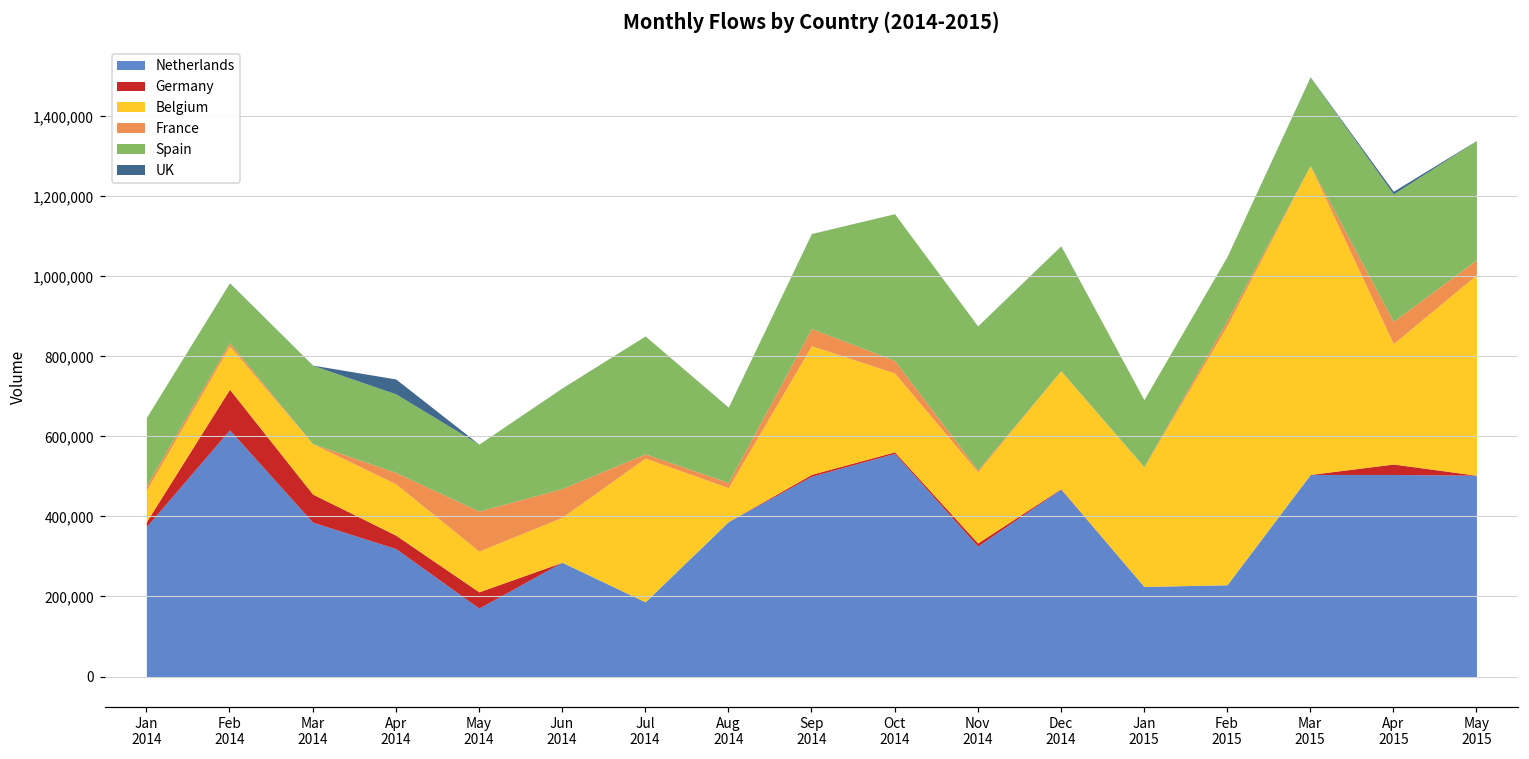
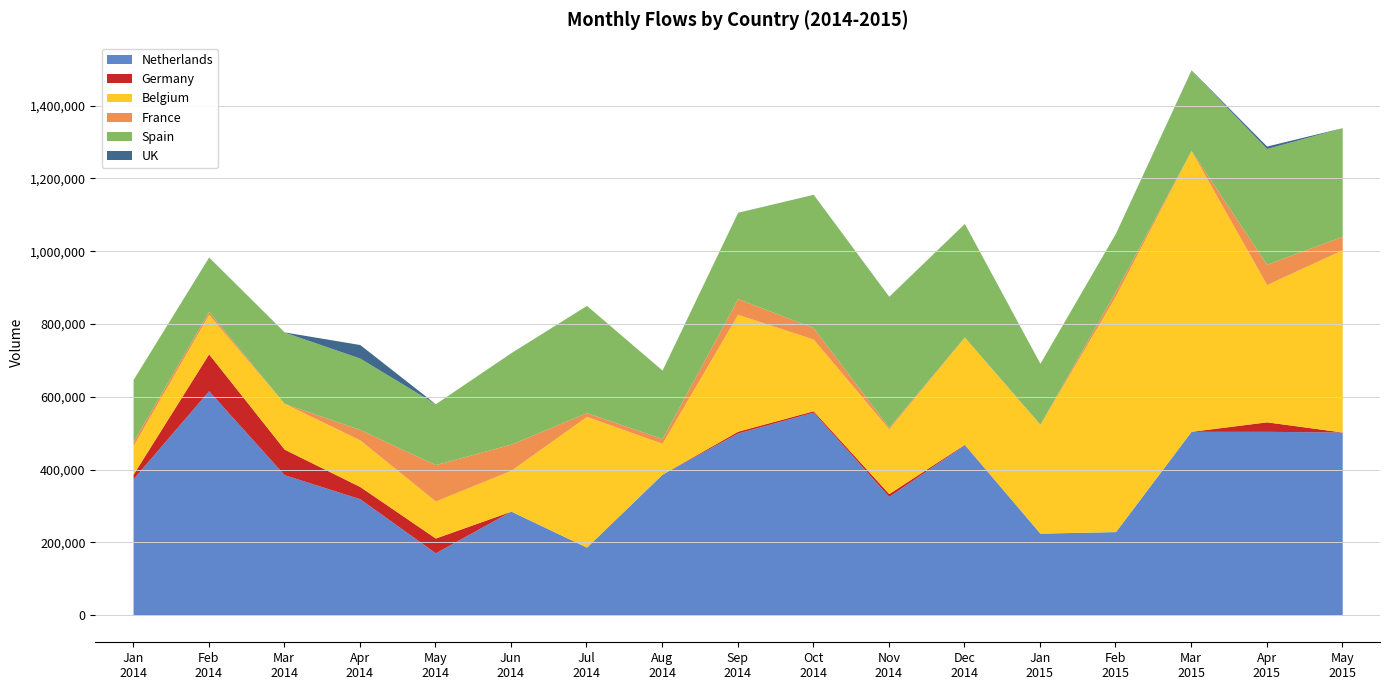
  {
    "Netherlands": {
      "Jan 2014": "370,000",
      "Feb 2014": "620,000",
      "Mar 2014": "390,000",
      "Apr 2014": "320,000",
      "May 2014": "170,000",
      "Nov 2014": "330,000",
      "Apr 2015": "500,000"
    },
    "Germany": {
      "Jan 2014": "10,000",
      "Feb 2014": "100,000",
      "Mar 2014": "70,000",
      "Apr 2014": "30,000",
      "May 2014": "40,000",
      "Nov 2014": "10,000",
      "Apr 2015": "30,000"
    },
    "Belgium": {
      "Jan 2014": "80,000",
      "Feb 2014": "110,000",
      "Apr 2014": "130,000",
      "May 2014": "100,000",
      "Jun 2014": "110,000",
      "Jul 2014": "360,000",
      "Aug 2014": "80,000",
      "Sep 2014": "320,000",
      "Oct 2014": "200,000",
      "Feb 2015": "650,000",
-     "Apr 2015": "300,000",
+     "Apr 2015": "380,000",
      "May 2015": "500,000"
    },
    "France": {
      "Jan 2014": "10,000",
      "Feb 2014": "10,000",
      "Apr 2014": "30,000",
      "May 2014": "100,000",
      "Jun 2014": "70,000",
      "Jul 2014": "10,000",
      "Aug 2014": "10,000",
      "Sep 2014": "40,000",
      "Oct 2014": "30,000",
      "Feb 2015": "10,000",
      "Apr 2015": "60,000",
      "May 2015": "40,000"
    },
    "Spain": {
      "Apr 2014": "200,000"
    },
    "UK": {
      "Apr 2014": "40,000"
    }
  }
